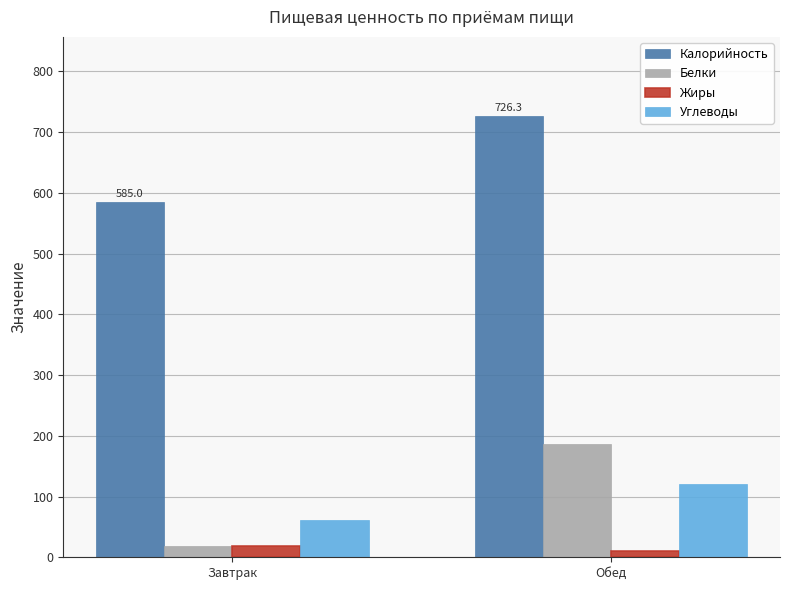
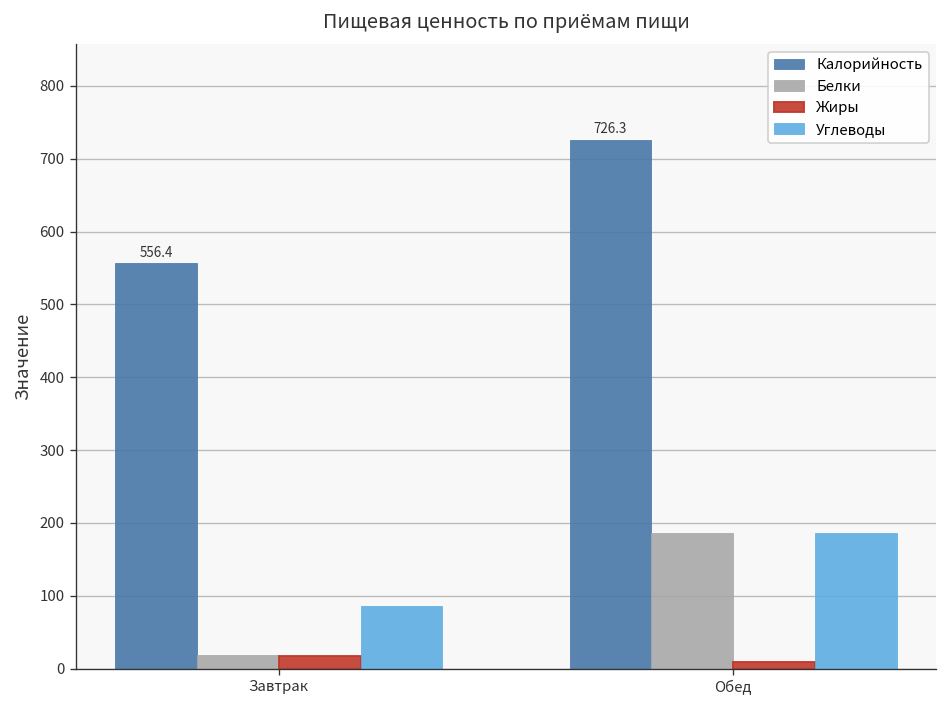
  {
    "Калорийность": {
-     "Завтрак": 585.0,
+     "Завтрак": 556.4,
      "Обед": 726.3
    },
    "Белки": {
      "Завтрак": 20,
      "Обед": 190
    },
    "Жиры": {
      "Завтрак": 20,
      "Обед": 10
    },
    "Углеводы": {
-     "Завтрак": 60,
-     "Обед": 120
+     "Завтрак": 90,
+     "Обед": 190
    }
  }
